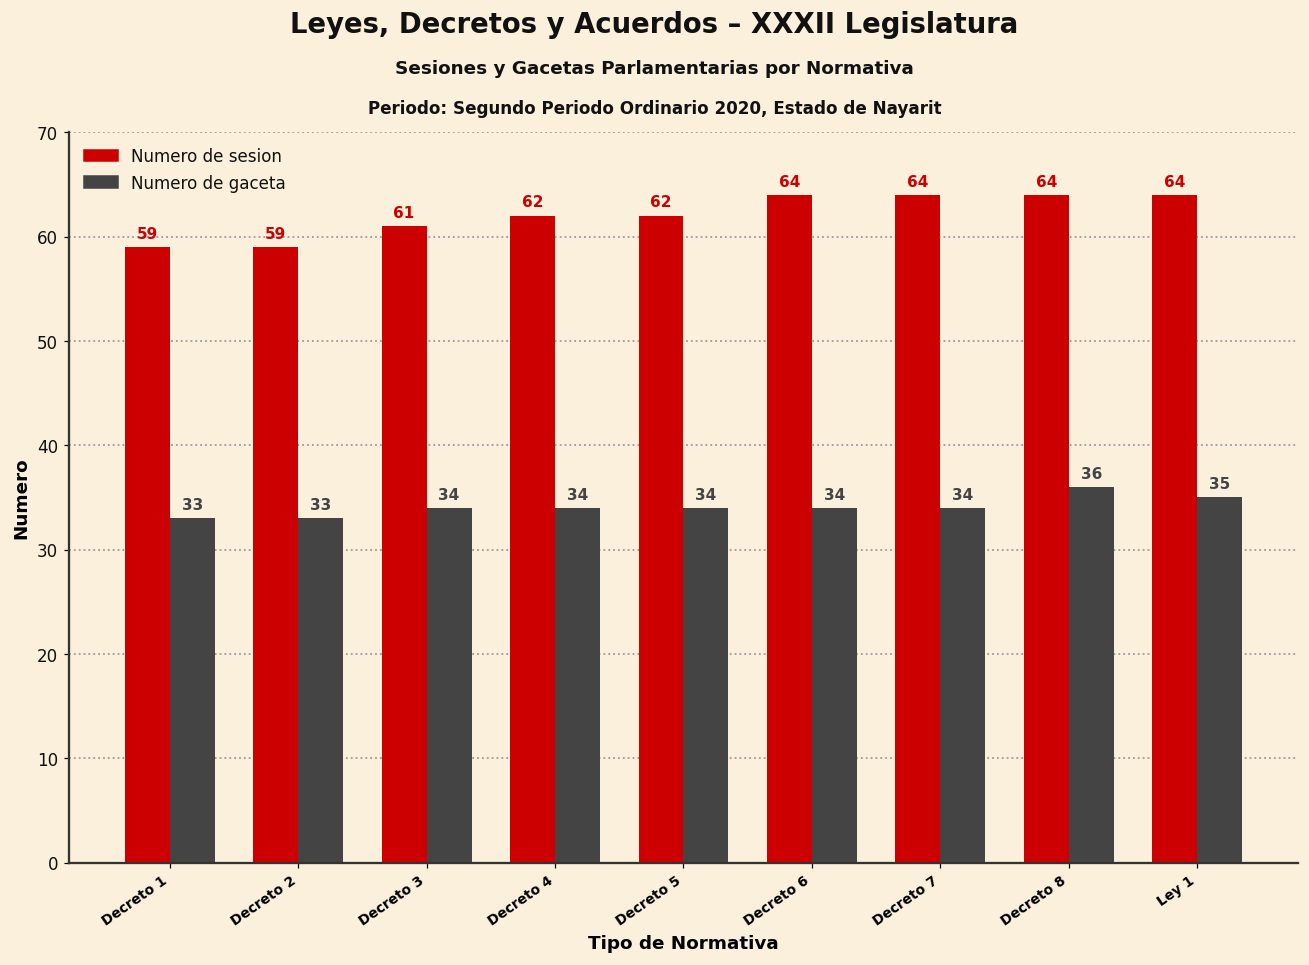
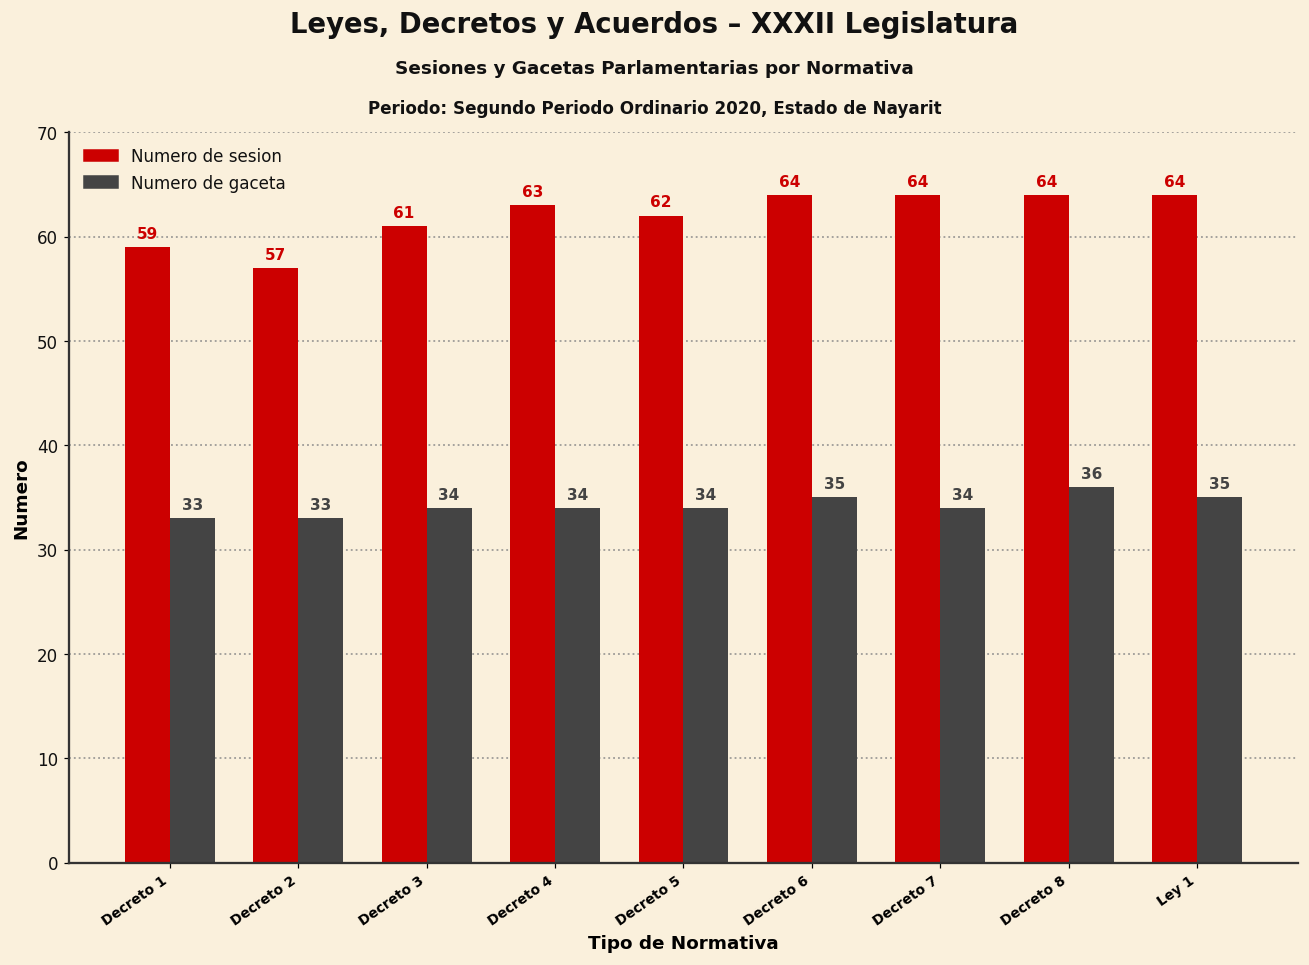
  {
    "Numero de sesion": {
      "Decreto 1": 59,
-     "Decreto 2": 59,
+     "Decreto 2": 57,
      "Decreto 3": 61,
-     "Decreto 4": 62,
+     "Decreto 4": 63,
      "Decreto 5": 62,
      "Decreto 6": 64,
      "Decreto 7": 64,
      "Decreto 8": 64,
      "Ley 1": 64
    },
    "Numero de gaceta": {
      "Decreto 1": 33,
      "Decreto 2": 33,
      "Decreto 3": 34,
      "Decreto 4": 34,
      "Decreto 5": 34,
-     "Decreto 6": 34,
+     "Decreto 6": 35,
      "Decreto 7": 34,
      "Decreto 8": 36,
      "Ley 1": 35
    }
  }
